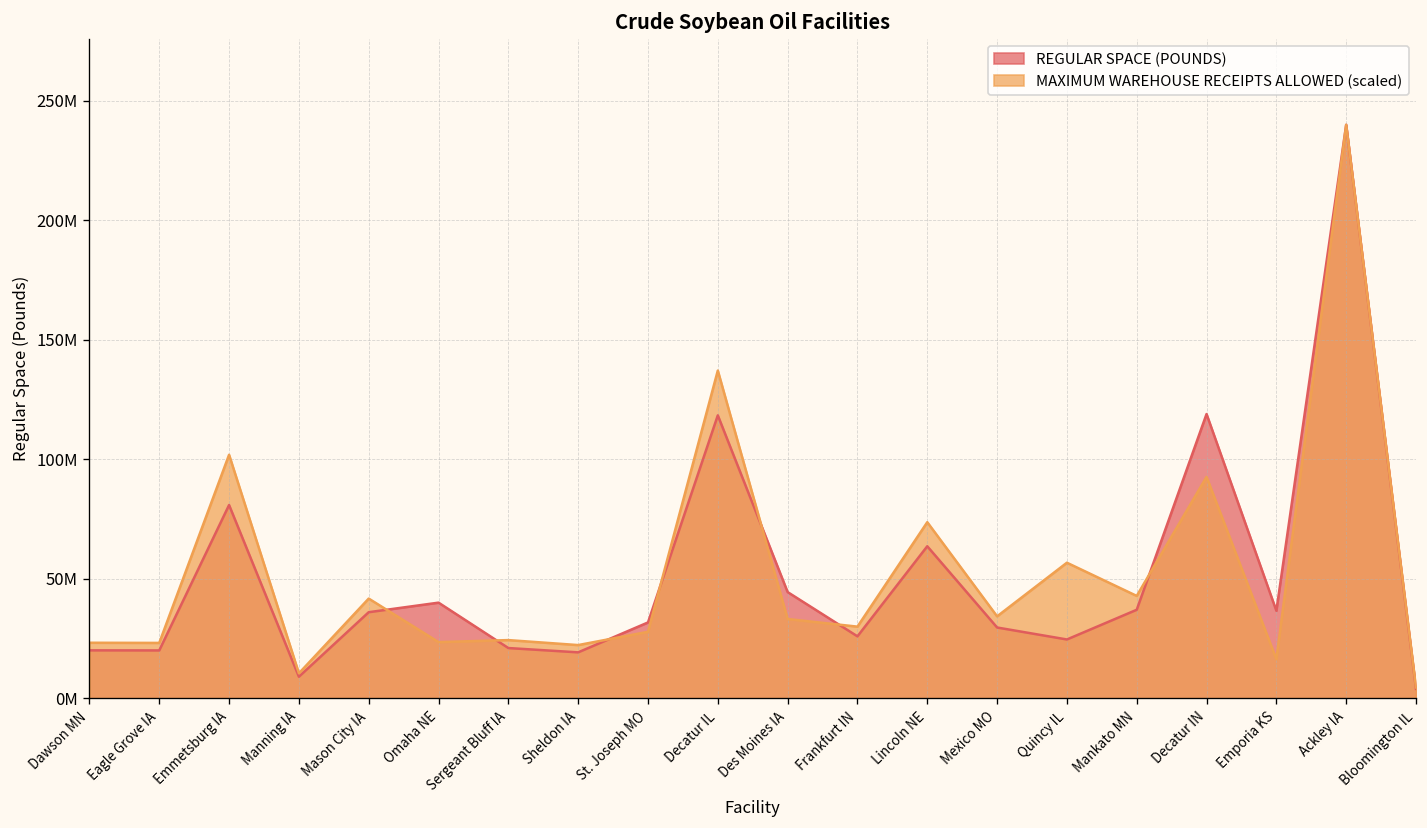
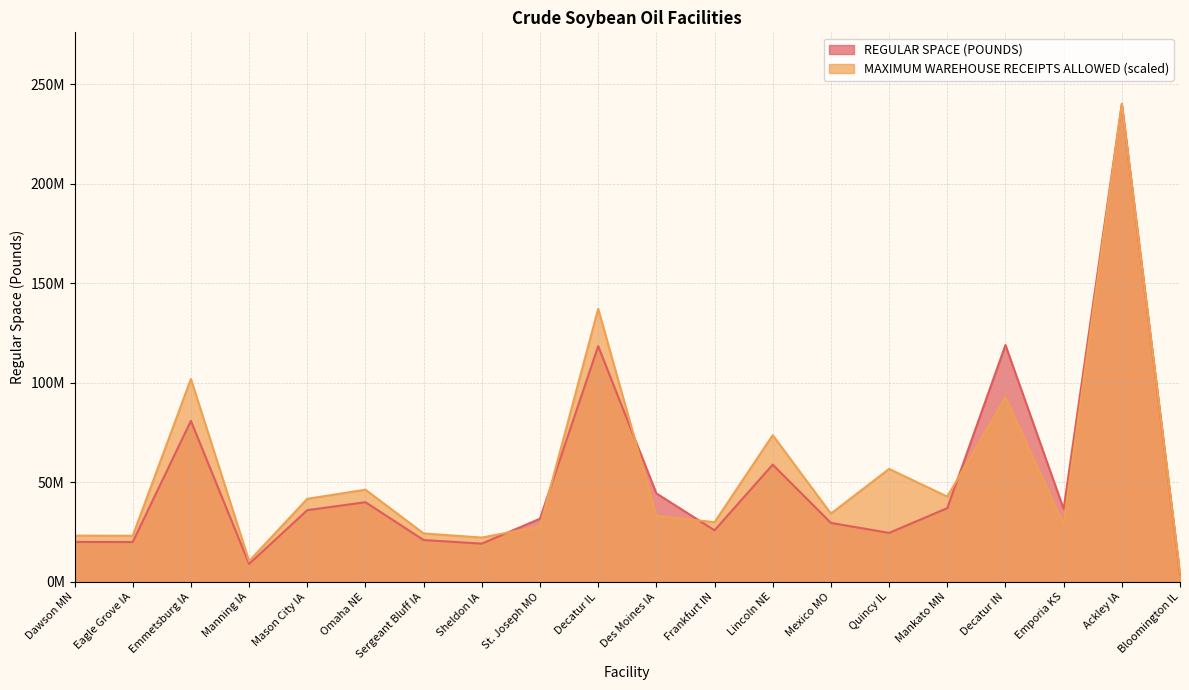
  {
    "REGULAR SPACE (POUNDS)": {
      "Dawson MN": 20000000,
      "Eagle Grove IA": 20000000,
      "Emmetsburg IA": 81000000,
      "Manning IA": 9000000,
      "Mason City IA": 36000000,
      "Omaha NE": 40000000,
      "Sergeant Bluff IA": 21000000,
      "Sheldon IA": 19000000,
      "St. Joseph MO": 32000000,
      "Decatur IL": 118000000,
      "Des Moines IA": 44000000,
      "Frankfurt IN": 26000000,
-     "Lincoln NE": 64000000,
+     "Lincoln NE": 59000000,
      "Mexico MO": 30000000,
      "Quincy IL": 25000000,
      "Mankato MN": 37000000,
      "Decatur IN": 119000000,
      "Emporia KS": 37000000
    },
    "MAXIMUM WAREHOUSE RECEIPTS ALLOWED (scaled)": {
      "Dawson MN": 23000000,
      "Eagle Grove IA": 23000000,
      "Emmetsburg IA": 102000000,
      "Manning IA": 10000000,
      "Mason City IA": 42000000,
-     "Omaha NE": 23000000,
+     "Omaha NE": 46000000,
      "Sergeant Bluff IA": 24000000,
      "Sheldon IA": 22000000,
      "St. Joseph MO": 28000000,
      "Decatur IL": 137000000,
      "Des Moines IA": 33000000,
      "Frankfurt IN": 30000000,
      "Lincoln NE": 74000000,
      "Mexico MO": 34000000,
      "Quincy IL": 57000000,
      "Mankato MN": 43000000,
      "Decatur IN": 93000000,
-     "Emporia KS": 16000000
+     "Emporia KS": 29000000
    }
  }
